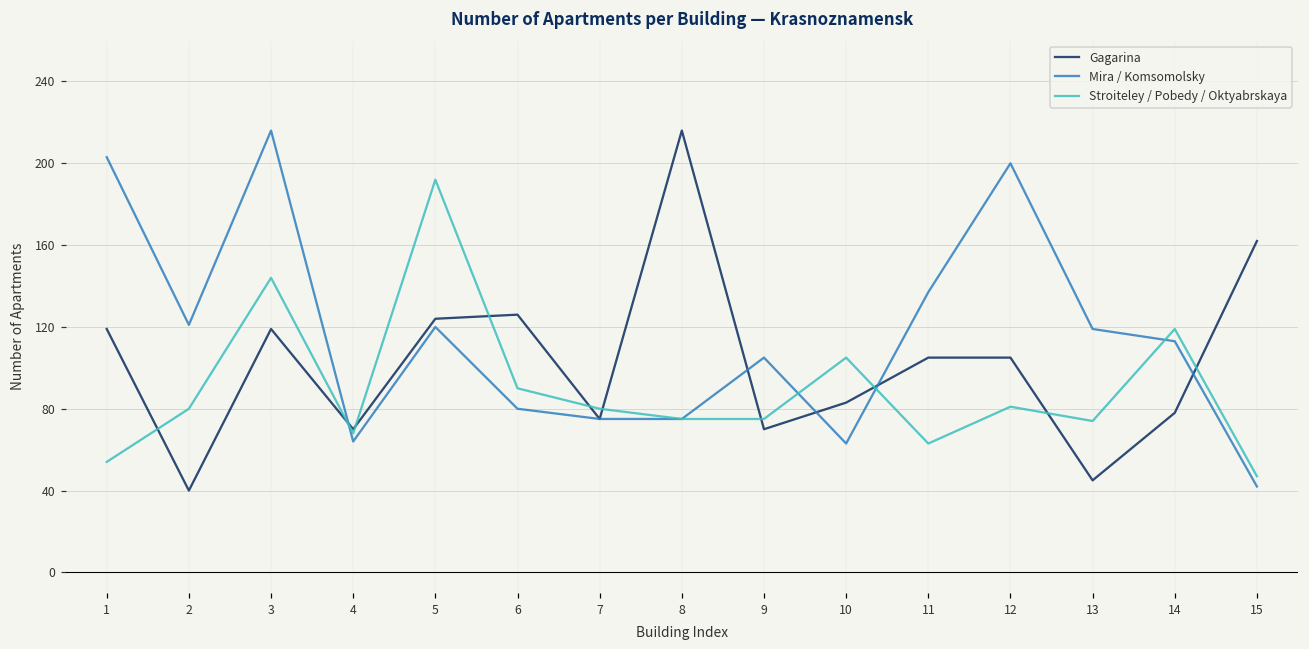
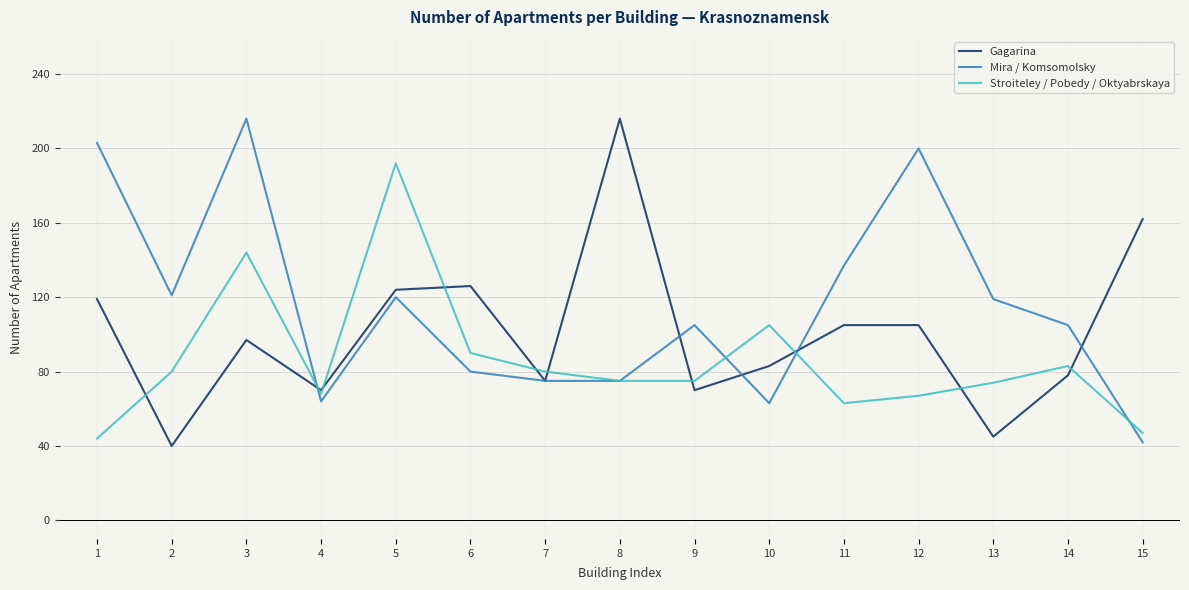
  {
    "Gagarina": {
      "1": 119,
      "2": 40,
-     "3": 119,
+     "3": 97,
      "4": 70,
      "5": 124,
      "6": 126,
      "8": 216,
      "9": 70,
      "10": 83,
      "11": 105,
      "12": 105,
      "13": 45,
      "14": 78,
      "15": 162
    },
    "Mira / Komsomolsky": {
      "1": 203,
      "2": 121,
      "3": 216,
      "4": 64,
      "5": 120,
      "6": 80,
      "9": 105,
      "10": 63,
      "11": 137,
      "12": 200,
      "13": 119,
-     "14": 113,
+     "14": 105,
      "15": 42
    },
    "Stroiteley / Pobedy / Oktyabrskaya": {
-     "1": 54,
+     "1": 44,
      "2": 80,
      "3": 144,
      "4": 68,
      "5": 192,
      "6": 90,
      "7": 80,
      "9": 75,
      "10": 105,
      "11": 63,
-     "12": 81,
+     "12": 67,
      "13": 74,
-     "14": 119,
+     "14": 83,
      "15": 47
    }
  }
